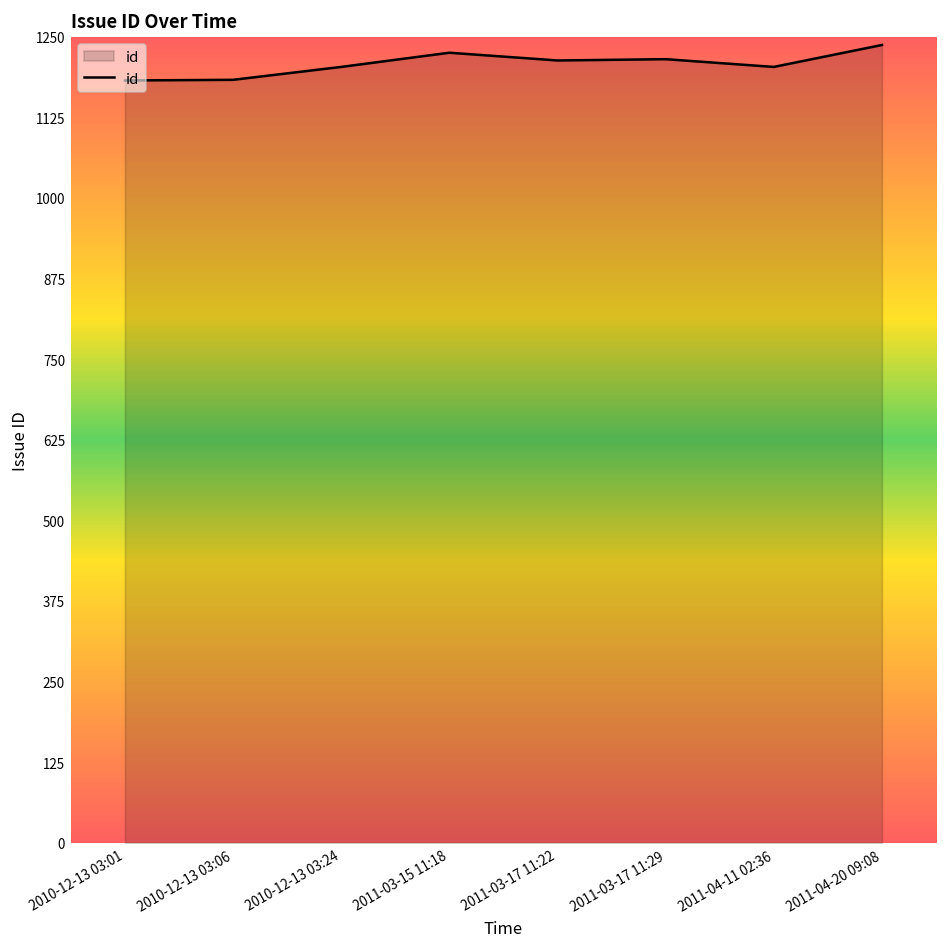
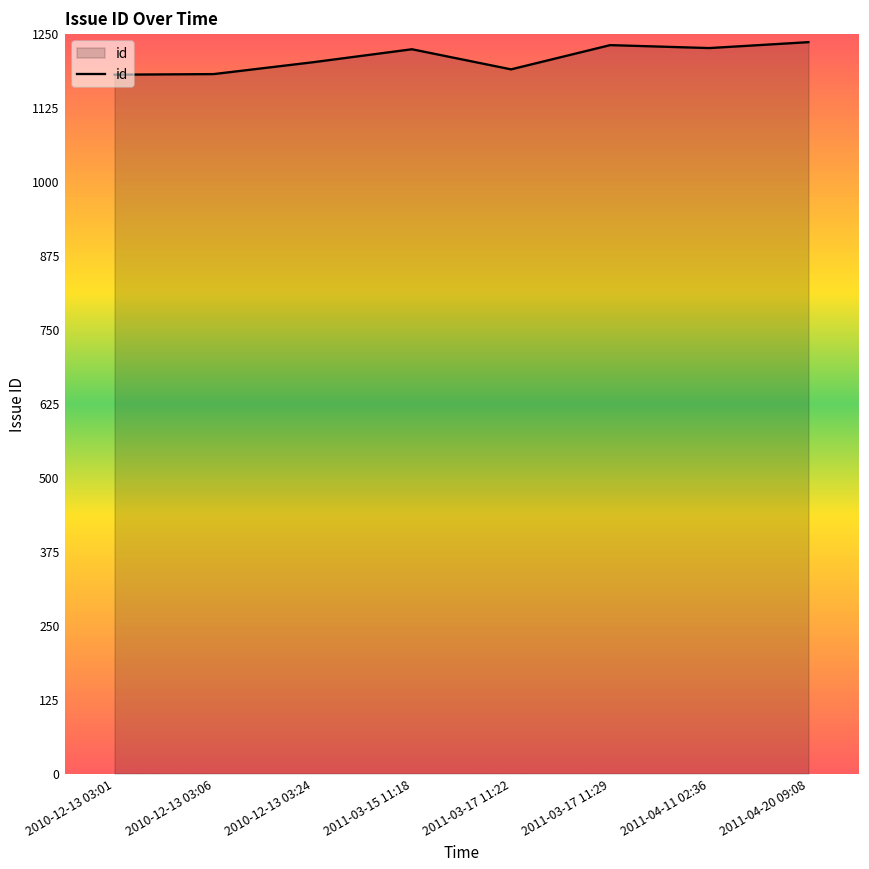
  {
    "2010-12-13 03:06": 1180,
    "2010-12-13 03:24": 1200,
    "2011-03-15 11:18": 1230,
-   "2011-03-17 11:22": 1210,
-   "2011-03-17 11:29": 1220,
-   "2011-04-11 02:36": 1200,
+   "2011-03-17 11:22": 1190,
+   "2011-03-17 11:29": 1230,
+   "2011-04-11 02:36": 1230,
    "2011-04-20 09:08": 1240
  }
